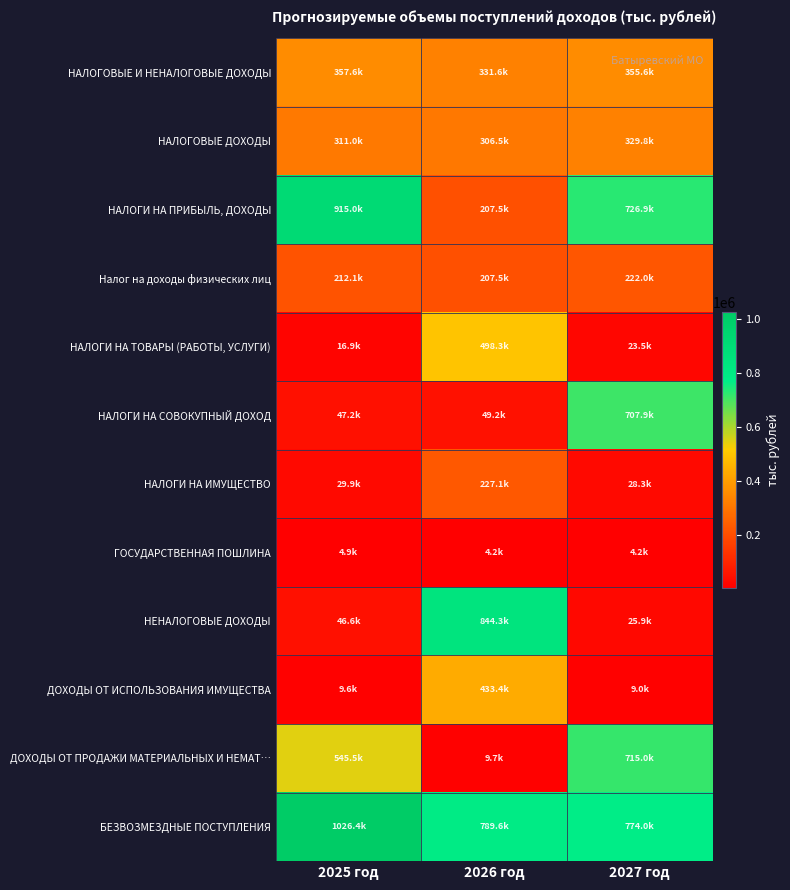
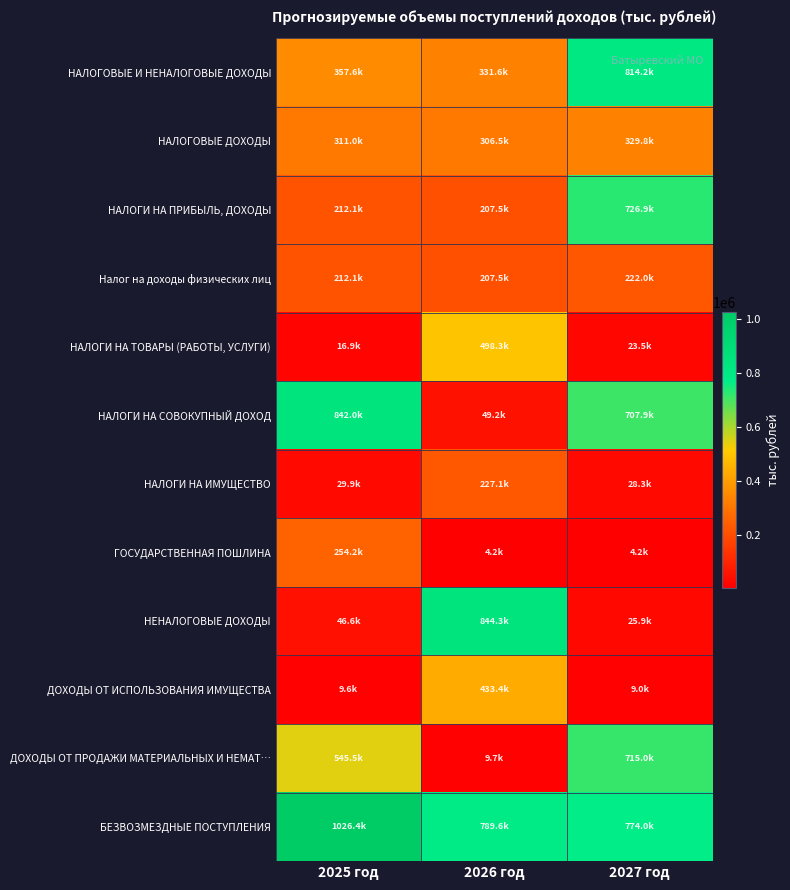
  {
    "НАЛОГОВЫЕ И НЕНАЛОГОВЫЕ ДОХОДЫ": {
      "2025 год": "357.6k",
      "2026 год": "331.6k",
-     "2027 год": "355.6k"
+     "2027 год": "814.2k"
    },
    "НАЛОГОВЫЕ ДОХОДЫ": {
      "2025 год": "311.0k",
      "2026 год": "306.5k",
      "2027 год": "329.8k"
    },
    "НАЛОГИ НА ПРИБЫЛЬ, ДОХОДЫ": {
-     "2025 год": "915.0k",
+     "2025 год": "212.1k",
      "2026 год": "207.5k",
      "2027 год": "726.9k"
    },
    "Налог на доходы физических лиц": {
      "2025 год": "212.1k",
      "2026 год": "207.5k",
      "2027 год": "222.0k"
    },
    "НАЛОГИ НА ТОВАРЫ (РАБОТЫ, УСЛУГИ)": {
      "2025 год": "16.9k",
      "2026 год": "498.3k",
      "2027 год": "23.5k"
    },
    "НАЛОГИ НА СОВОКУПНЫЙ ДОХОД": {
-     "2025 год": "47.2k",
+     "2025 год": "842.0k",
      "2026 год": "49.2k",
      "2027 год": "707.9k"
    },
    "НАЛОГИ НА ИМУЩЕСТВО": {
      "2025 год": "29.9k",
      "2026 год": "227.1k",
      "2027 год": "28.3k"
    },
    "ГОСУДАРСТВЕННАЯ ПОШЛИНА": {
-     "2025 год": "4.9k",
+     "2025 год": "254.2k",
      "2026 год": "4.2k",
      "2027 год": "4.2k"
    },
    "НЕНАЛОГОВЫЕ ДОХОДЫ": {
      "2025 год": "46.6k",
      "2026 год": "844.3k",
      "2027 год": "25.9k"
    },
    "ДОХОДЫ ОТ ИСПОЛЬЗОВАНИЯ ИМУЩЕСТВА": {
      "2025 год": "9.6k",
      "2026 год": "433.4k",
      "2027 год": "9.0k"
    },
    "ДОХОДЫ ОТ ПРОДАЖИ МАТЕРИАЛЬНЫХ И НЕМАТ…": {
      "2025 год": "545.5k",
      "2026 год": "9.7k",
      "2027 год": "715.0k"
    },
    "БЕЗВОЗМЕЗДНЫЕ ПОСТУПЛЕНИЯ": {
      "2025 год": "1026.4k",
      "2026 год": "789.6k",
      "2027 год": "774.0k"
    }
  }
